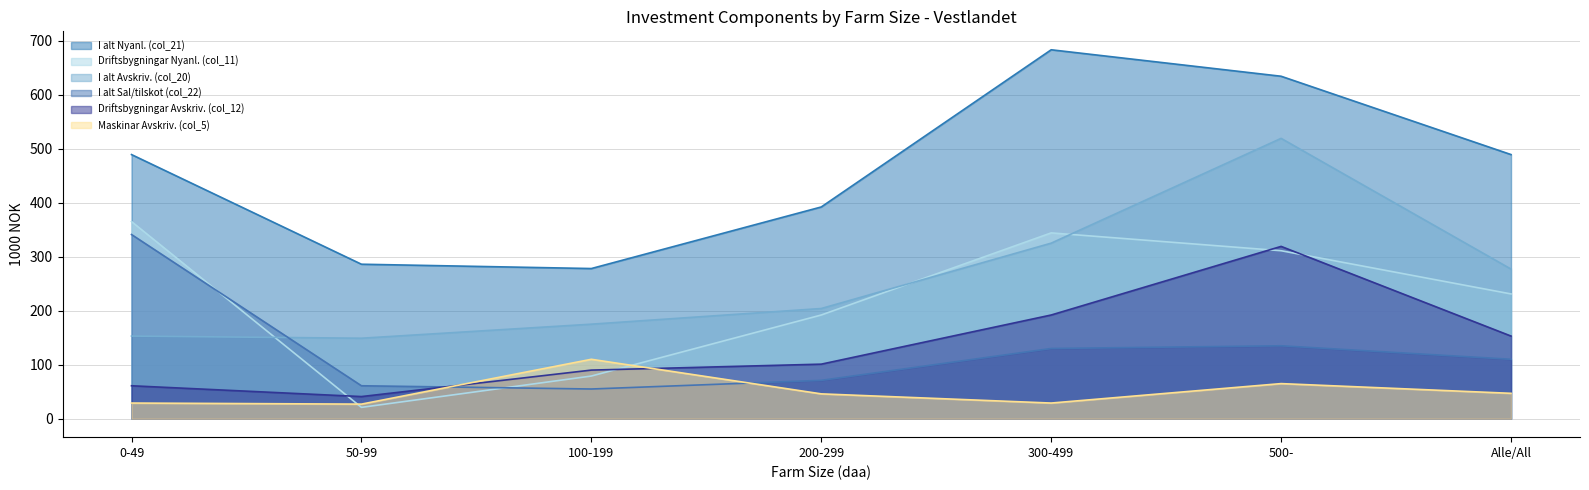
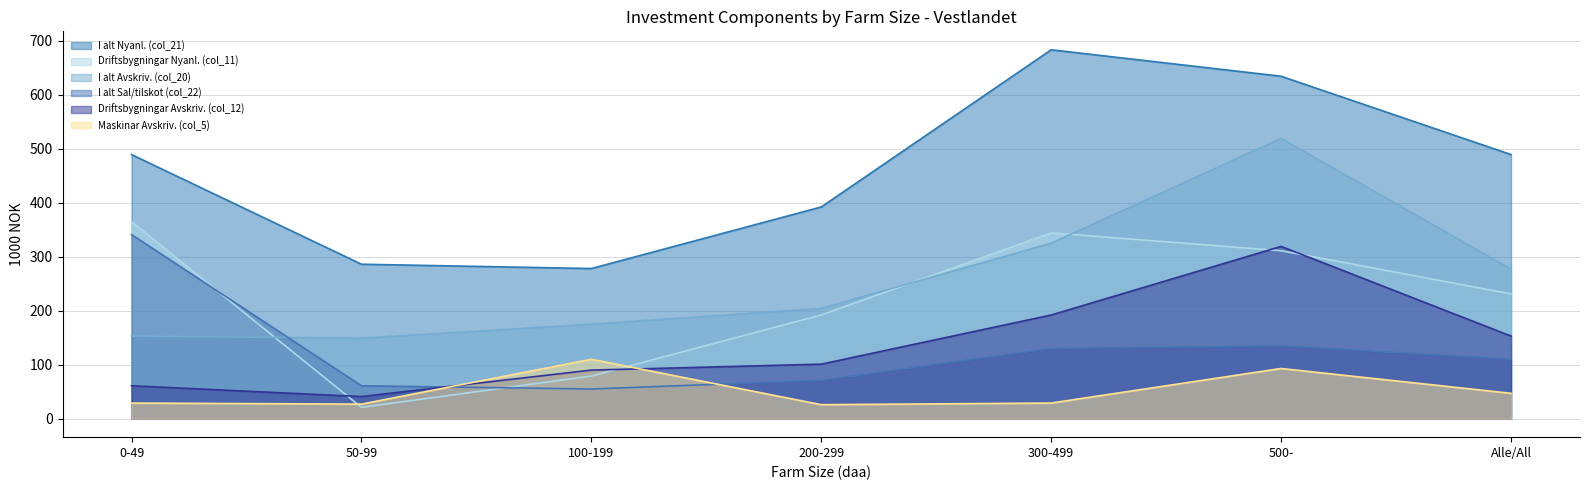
  {
    "Maskinar Avskriv. (col_5)": {
      "0-49": 30,
      "50-99": 30,
      "100-199": 110,
-     "200-299": 50,
+     "200-299": 30,
      "300-499": 30,
-     "500-": 70,
+     "500-": 90,
      "Alle/All": 50
    }
  }
